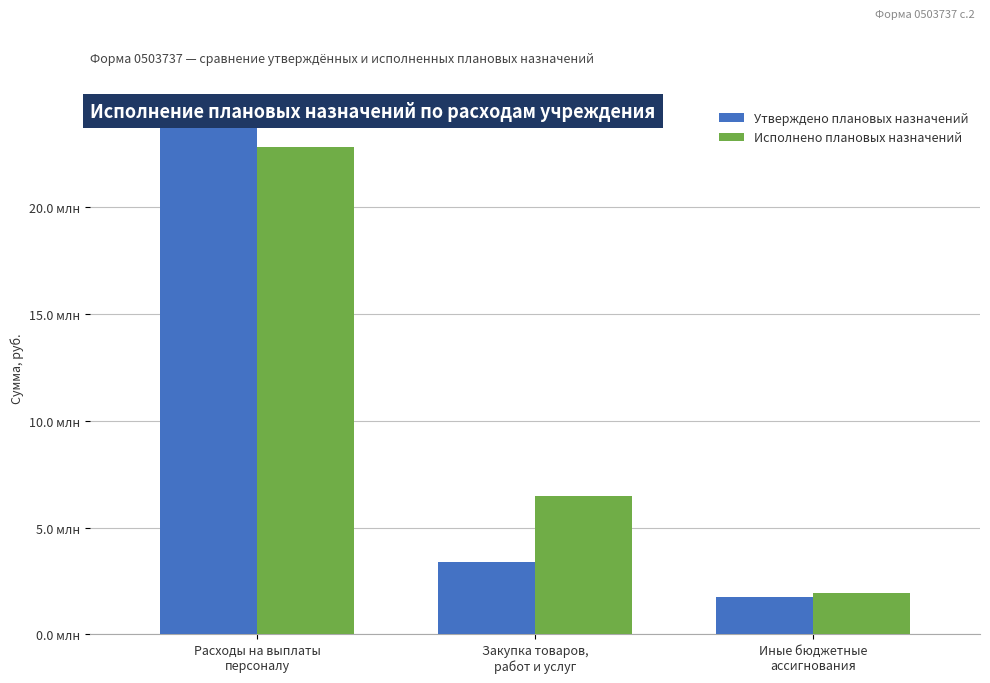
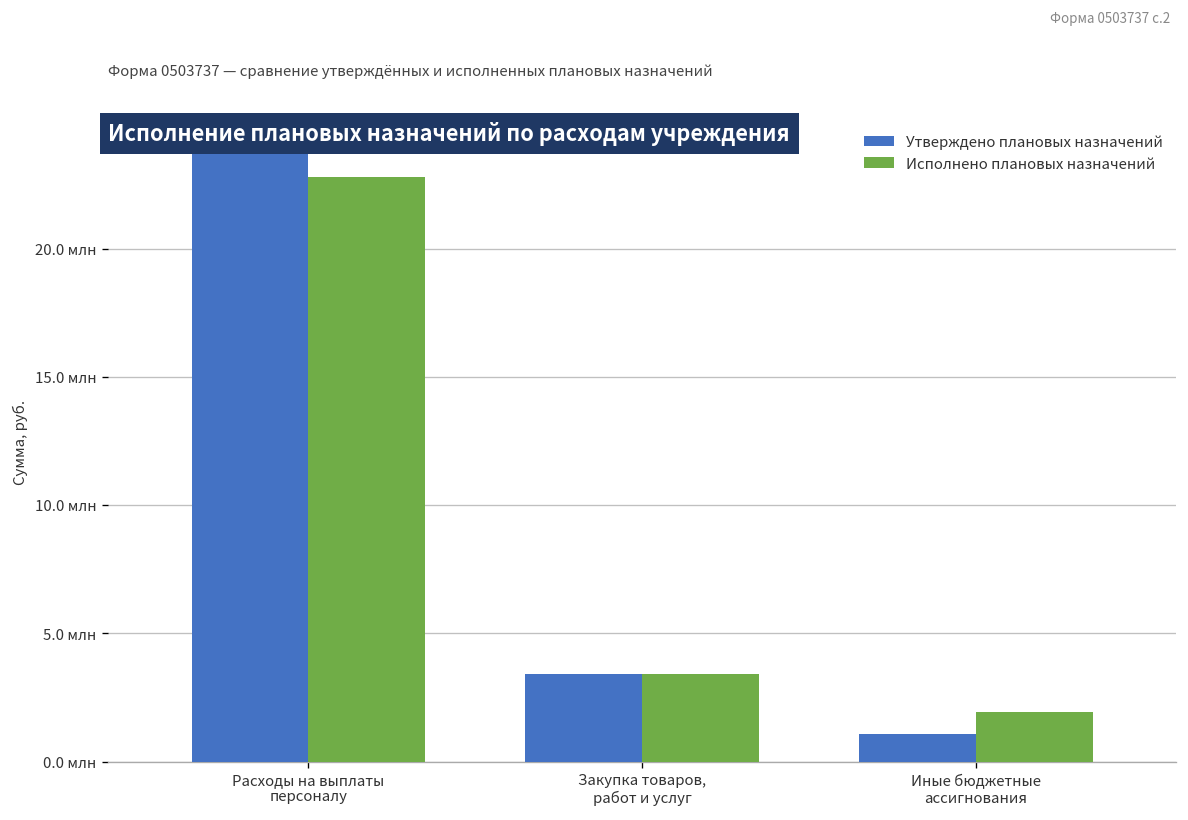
  {
    "Утверждено плановых назначений": {
      "Расходы на выплаты персоналу": "23.8 млн",
      "Закупка товаров, работ и услуг": "3.4 млн",
-     "Иные бюджетные ассигнования": "1.7 млн"
+     "Иные бюджетные ассигнования": "1.1 млн"
    },
    "Исполнено плановых назначений": {
      "Расходы на выплаты персоналу": "22.8 млн",
-     "Закупка товаров, работ и услуг": "6.5 млн",
+     "Закупка товаров, работ и услуг": "3.4 млн",
      "Иные бюджетные ассигнования": "2.0 млн"
    }
  }
